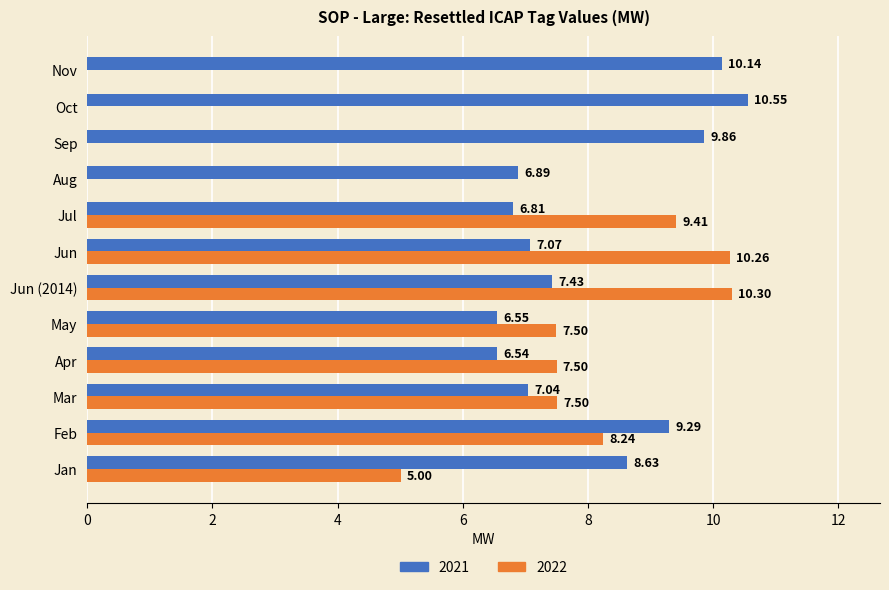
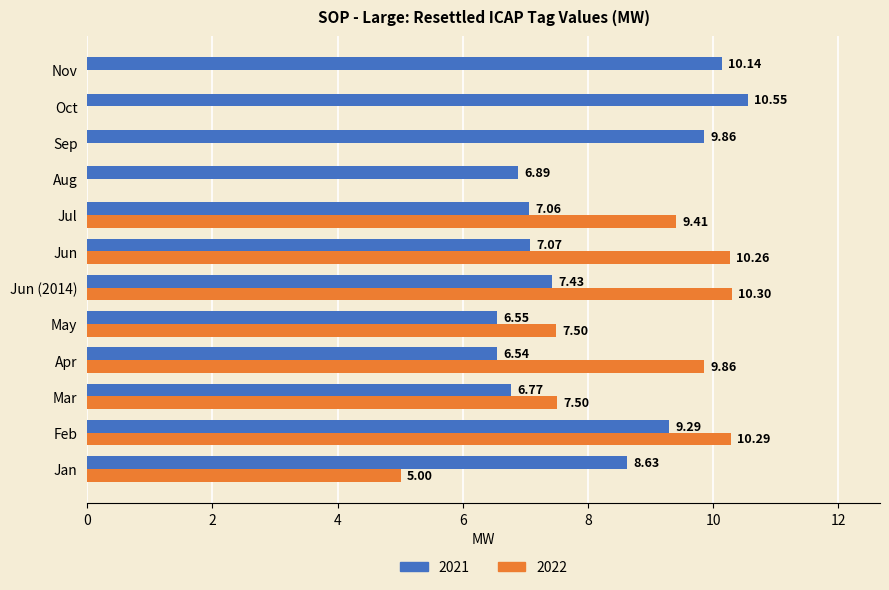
  {
    "2021": {
      "Nov": 10.14,
      "Oct": 10.55,
      "Sep": 9.86,
      "Aug": 6.89,
-     "Jul": 6.81,
+     "Jul": 7.06,
      "Jun": 7.07,
      "Jun (2014)": 7.43,
      "May": 6.55,
      "Apr": 6.54,
-     "Mar": 7.04,
+     "Mar": 6.77,
      "Feb": 9.29,
      "Jan": 8.63
    },
    "2022": {
      "Jul": 9.41,
      "Jun": 10.26,
      "Jun (2014)": 10.30,
      "May": 7.50,
-     "Apr": 7.50,
+     "Apr": 9.86,
      "Mar": 7.50,
-     "Feb": 8.24,
+     "Feb": 10.29,
      "Jan": 5.00
    }
  }
